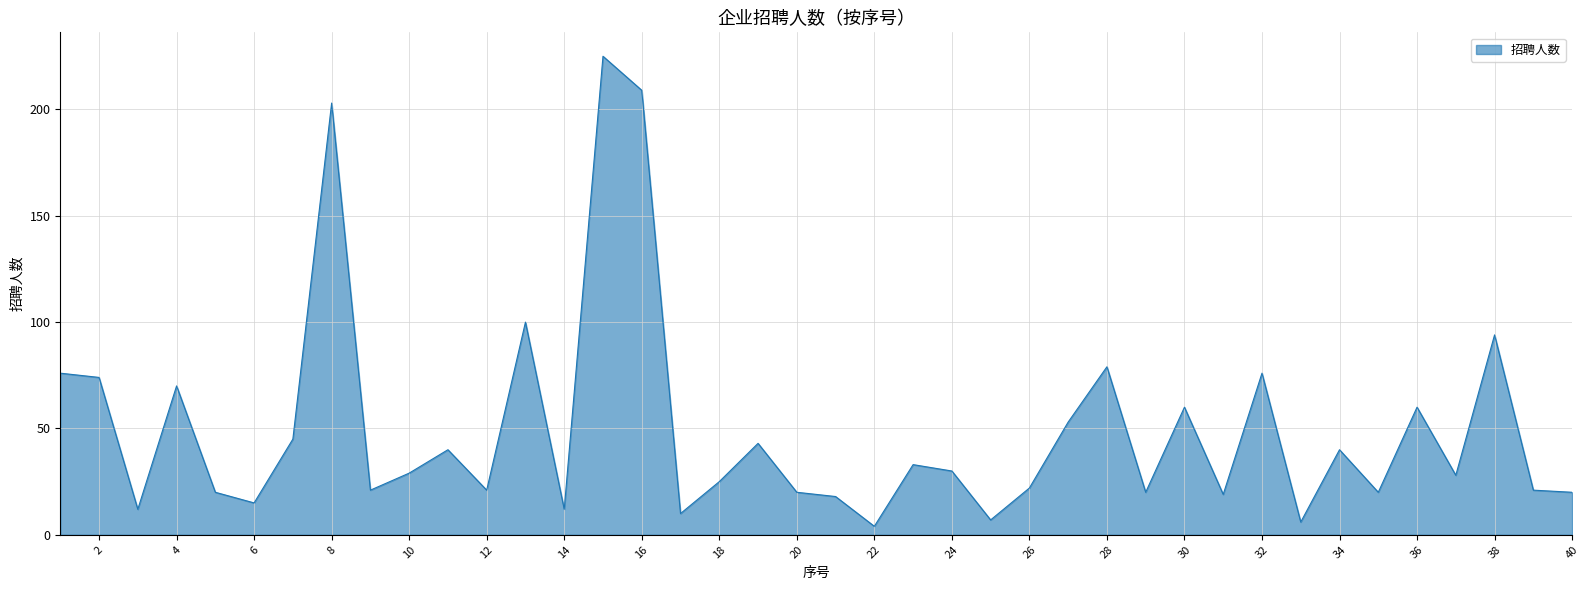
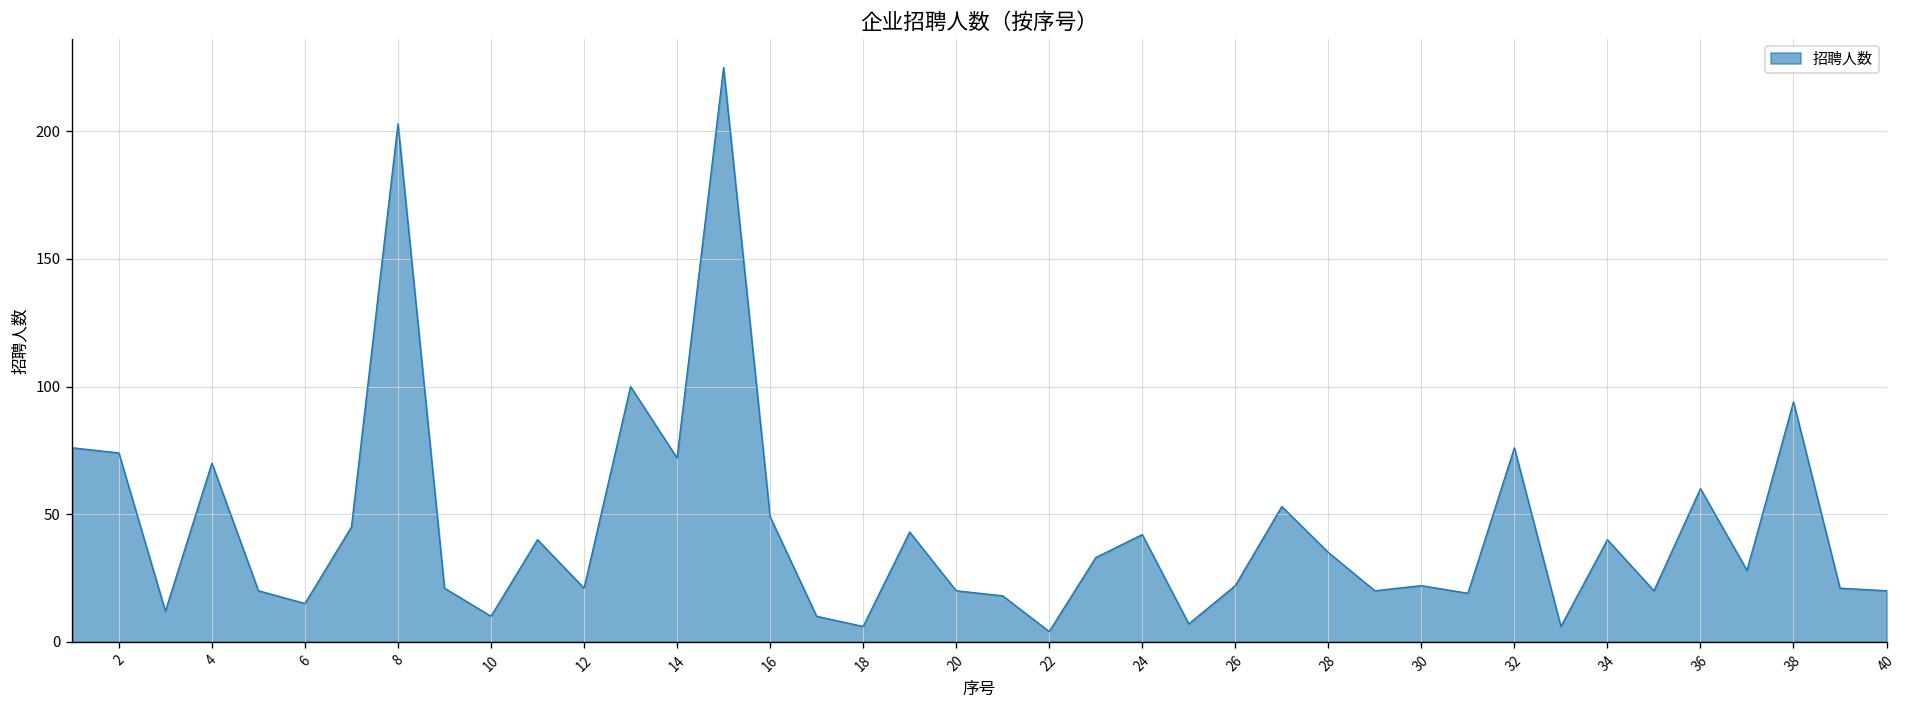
  {
    "2": 74,
    "4": 70,
    "6": 15,
    "8": 203,
-   "10": 29,
+   "10": 10,
    "12": 21,
-   "14": 12,
-   "16": 209,
-   "18": 25,
+   "14": 72,
+   "16": 49,
+   "18": 6,
    "20": 20,
    "22": 4,
-   "24": 30,
+   "24": 42,
    "26": 22,
-   "28": 79,
-   "30": 60,
+   "28": 35,
+   "30": 22,
    "32": 76,
    "34": 40,
    "36": 60,
    "38": 94,
    "40": 20
  }
